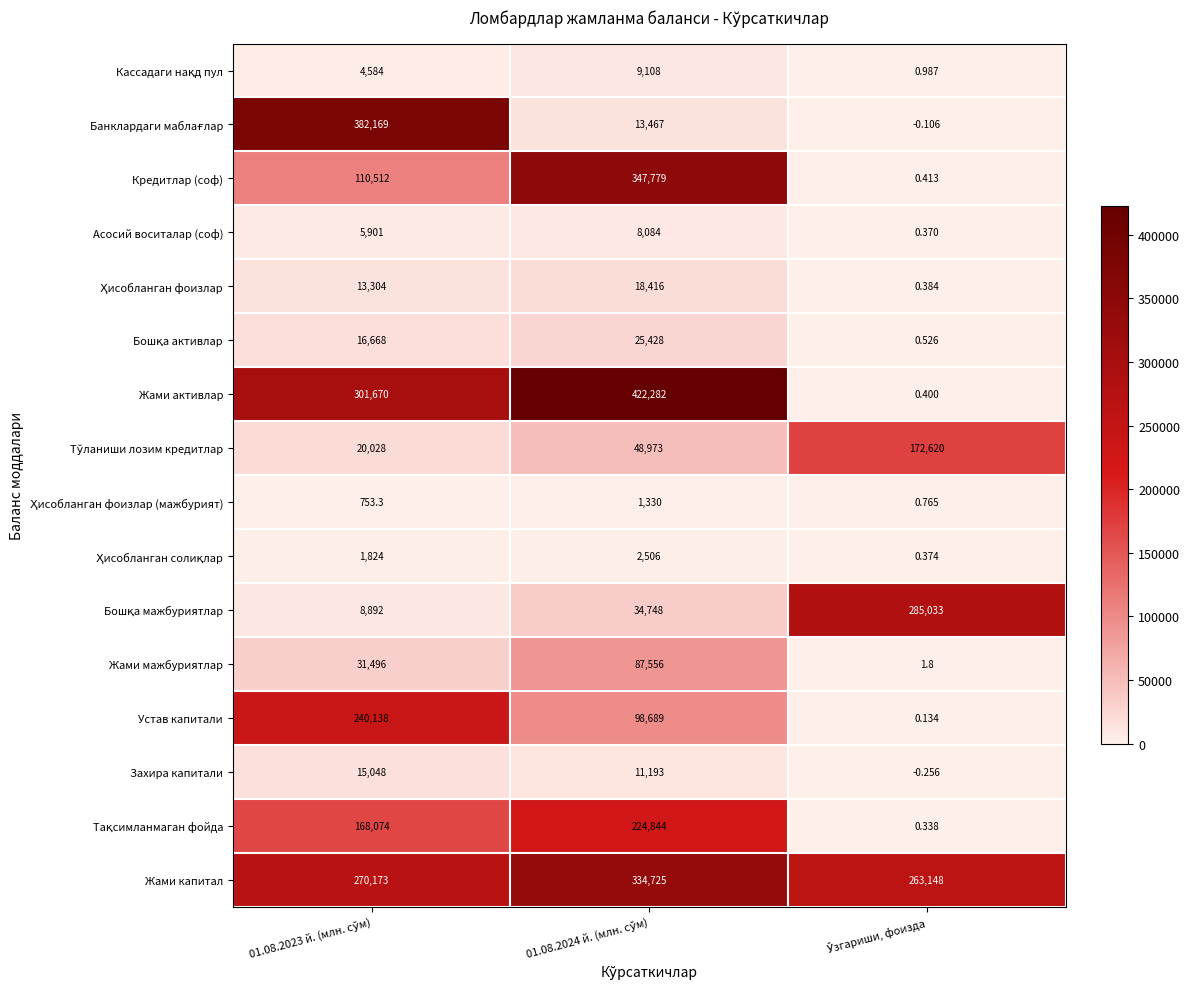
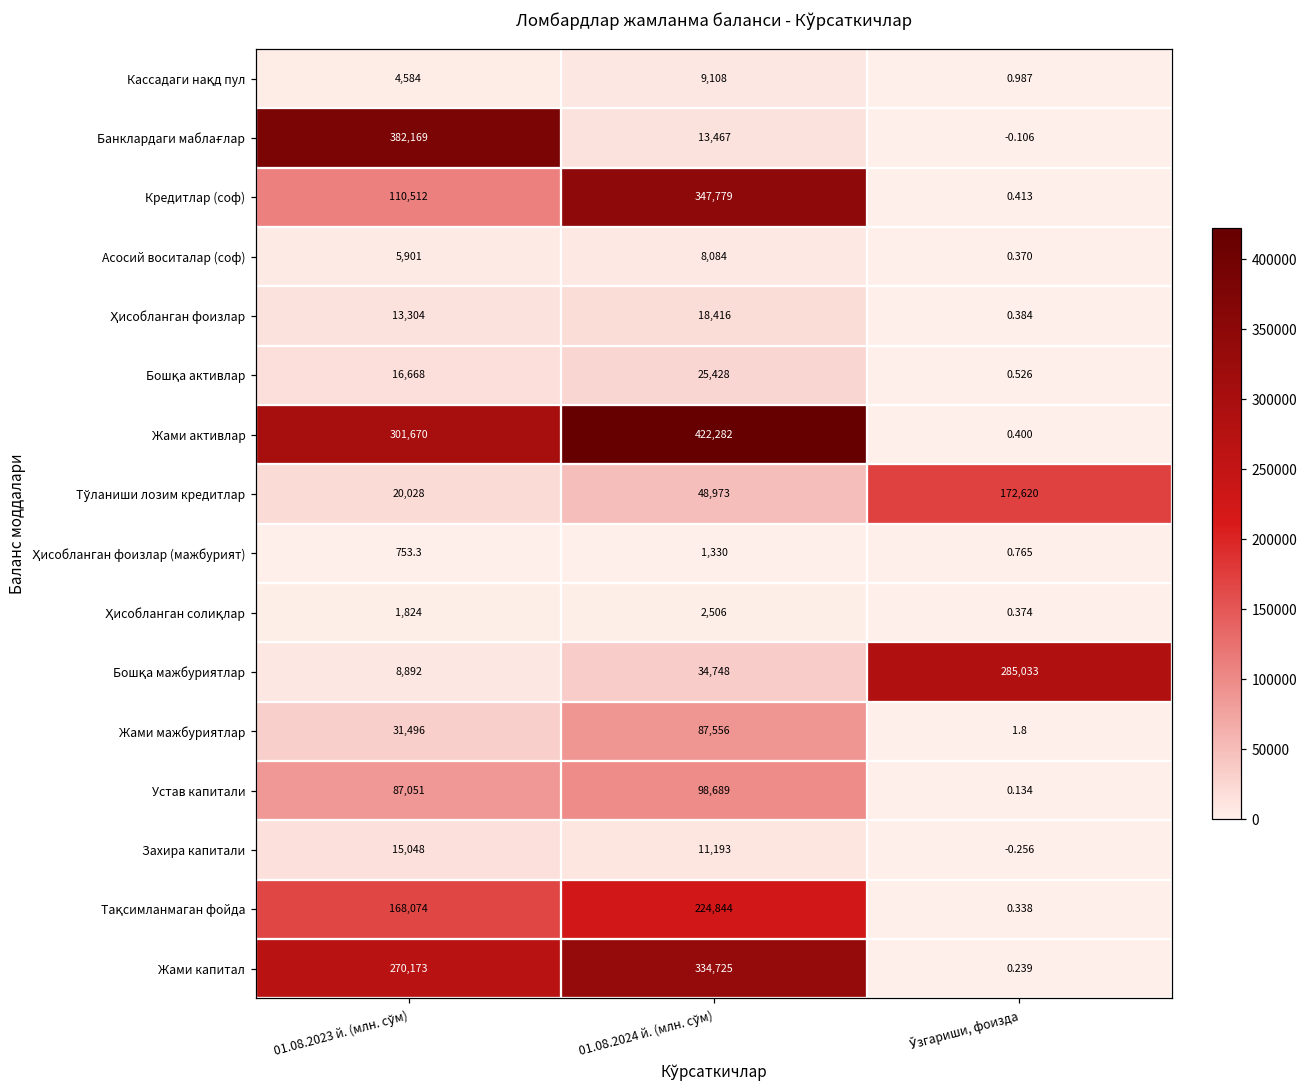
  {
    "Кассадаги нақд пул": {
      "01.08.2023 й. (млн. сўм)": "4,584",
      "01.08.2024 й. (млн. сўм)": "9,108",
      "Ўзгариши, фоизда": "0.987"
    },
    "Банклардаги маблағлар": {
      "01.08.2023 й. (млн. сўм)": "382,169",
      "01.08.2024 й. (млн. сўм)": "13,467",
      "Ўзгариши, фоизда": "-0.106"
    },
    "Кредитлар (соф)": {
      "01.08.2023 й. (млн. сўм)": "110,512",
      "01.08.2024 й. (млн. сўм)": "347,779",
      "Ўзгариши, фоизда": "0.413"
    },
    "Асосий воситалар (соф)": {
      "01.08.2023 й. (млн. сўм)": "5,901",
      "01.08.2024 й. (млн. сўм)": "8,084",
      "Ўзгариши, фоизда": "0.370"
    },
    "Ҳисобланган фоизлар": {
      "01.08.2023 й. (млн. сўм)": "13,304",
      "01.08.2024 й. (млн. сўм)": "18,416",
      "Ўзгариши, фоизда": "0.384"
    },
    "Бошқа активлар": {
      "01.08.2023 й. (млн. сўм)": "16,668",
      "01.08.2024 й. (млн. сўм)": "25,428",
      "Ўзгариши, фоизда": "0.526"
    },
    "Жами активлар": {
      "01.08.2023 й. (млн. сўм)": "301,670",
      "01.08.2024 й. (млн. сўм)": "422,282",
      "Ўзгариши, фоизда": "0.400"
    },
    "Тўланиши лозим кредитлар": {
      "01.08.2023 й. (млн. сўм)": "20,028",
      "01.08.2024 й. (млн. сўм)": "48,973",
      "Ўзгариши, фоизда": "172,620"
    },
    "Ҳисобланган фоизлар (мажбурият)": {
      "01.08.2023 й. (млн. сўм)": "753.3",
      "01.08.2024 й. (млн. сўм)": "1,330",
      "Ўзгариши, фоизда": "0.765"
    },
    "Ҳисобланган солиқлар": {
      "01.08.2023 й. (млн. сўм)": "1,824",
      "01.08.2024 й. (млн. сўм)": "2,506",
      "Ўзгариши, фоизда": "0.374"
    },
    "Бошқа мажбуриятлар": {
      "01.08.2023 й. (млн. сўм)": "8,892",
      "01.08.2024 й. (млн. сўм)": "34,748",
      "Ўзгариши, фоизда": "285,033"
    },
    "Жами мажбуриятлар": {
      "01.08.2023 й. (млн. сўм)": "31,496",
      "01.08.2024 й. (млн. сўм)": "87,556",
      "Ўзгариши, фоизда": "1.8"
    },
    "Устав капитали": {
-     "01.08.2023 й. (млн. сўм)": "240,138",
+     "01.08.2023 й. (млн. сўм)": "87,051",
      "01.08.2024 й. (млн. сўм)": "98,689",
      "Ўзгариши, фоизда": "0.134"
    },
    "Захира капитали": {
      "01.08.2023 й. (млн. сўм)": "15,048",
      "01.08.2024 й. (млн. сўм)": "11,193",
      "Ўзгариши, фоизда": "-0.256"
    },
    "Тақсимланмаган фойда": {
      "01.08.2023 й. (млн. сўм)": "168,074",
      "01.08.2024 й. (млн. сўм)": "224,844",
      "Ўзгариши, фоизда": "0.338"
    },
    "Жами капитал": {
      "01.08.2023 й. (млн. сўм)": "270,173",
      "01.08.2024 й. (млн. сўм)": "334,725",
-     "Ўзгариши, фоизда": "263,148"
+     "Ўзгариши, фоизда": "0.239"
    }
  }
